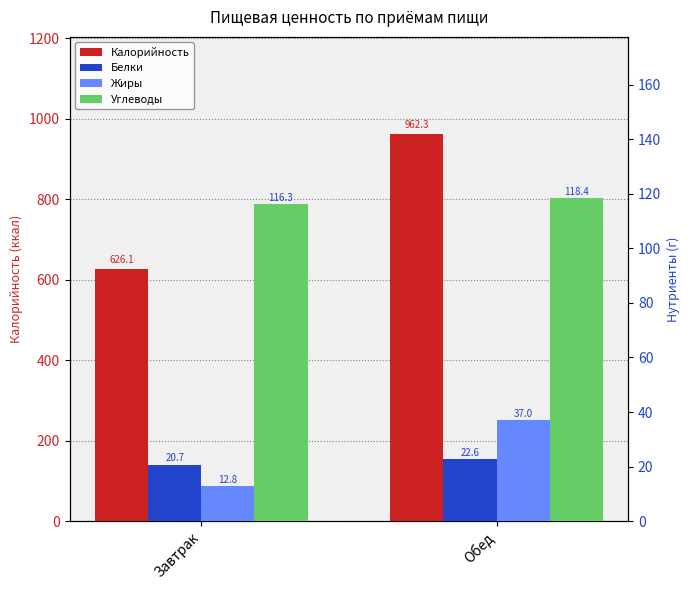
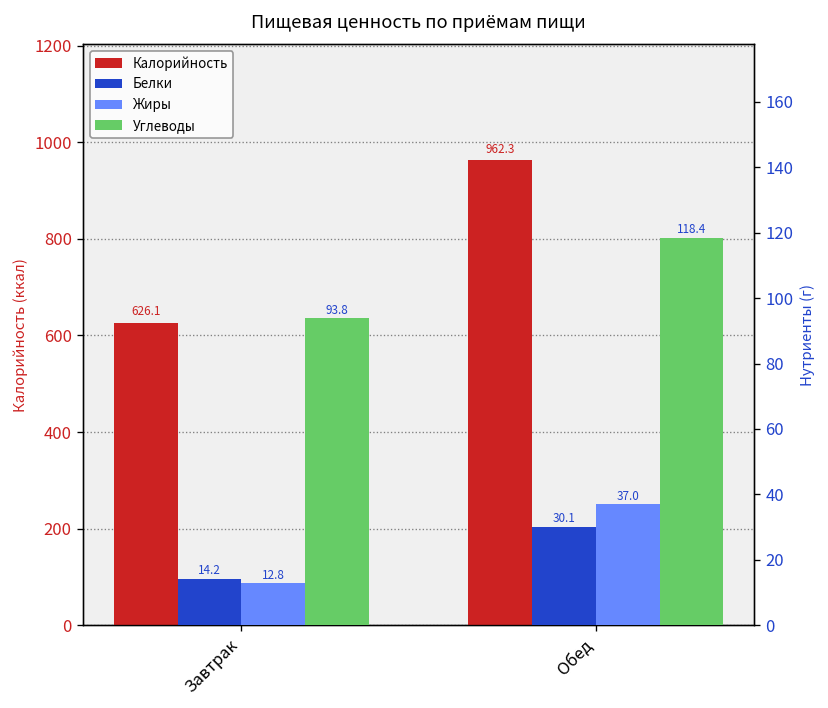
  {
    "Калорийность": {
      "Завтрак": 626.1,
      "Обед": 962.3
    },
    "Белки": {
-     "Завтрак": 20.7,
-     "Обед": 22.6
+     "Завтрак": 14.2,
+     "Обед": 30.1
    },
    "Жиры": {
      "Завтрак": 12.8,
      "Обед": 37.0
    },
    "Углеводы": {
-     "Завтрак": 116.3,
+     "Завтрак": 93.8,
      "Обед": 118.4
    }
  }
